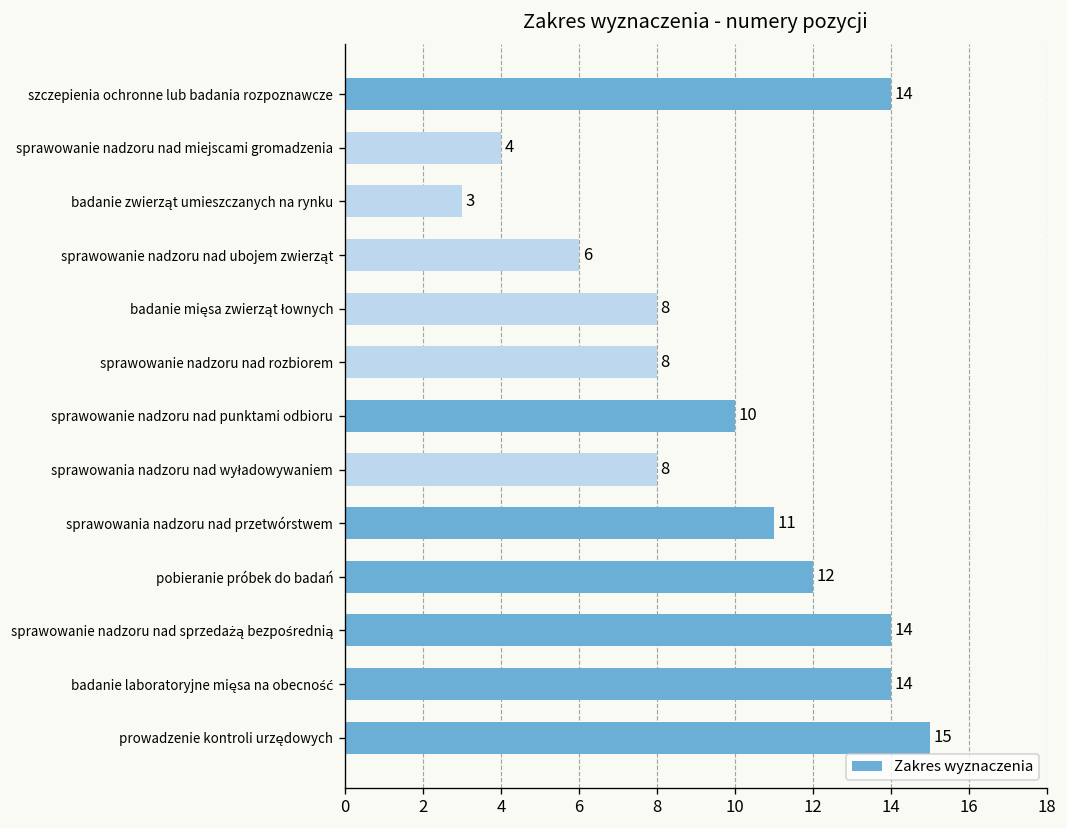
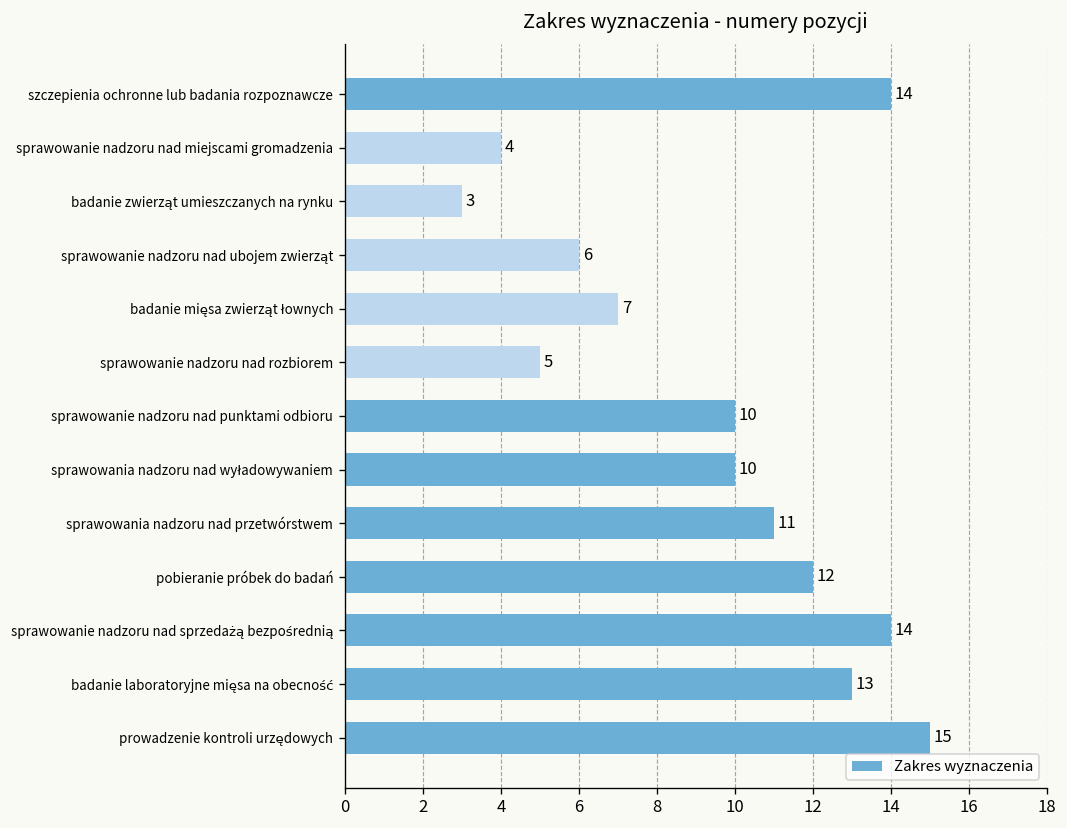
  {
    "szczepienia ochronne lub badania rozpoznawcze": 14,
    "sprawowanie nadzoru nad miejscami gromadzenia": 4,
    "badanie zwierząt umieszczanych na rynku": 3,
    "sprawowanie nadzoru nad ubojem zwierząt": 6,
-   "badanie mięsa zwierząt łownych": 8,
-   "sprawowanie nadzoru nad rozbiorem": 8,
+   "badanie mięsa zwierząt łownych": 7,
+   "sprawowanie nadzoru nad rozbiorem": 5,
    "sprawowanie nadzoru nad punktami odbioru": 10,
-   "sprawowania nadzoru nad wyładowywaniem": 8,
+   "sprawowania nadzoru nad wyładowywaniem": 10,
    "sprawowania nadzoru nad przetwórstwem": 11,
    "pobieranie próbek do badań": 12,
    "sprawowanie nadzoru nad sprzedażą bezpośrednią": 14,
-   "badanie laboratoryjne mięsa na obecność": 14,
+   "badanie laboratoryjne mięsa na obecność": 13,
    "prowadzenie kontroli urzędowych": 15
  }
